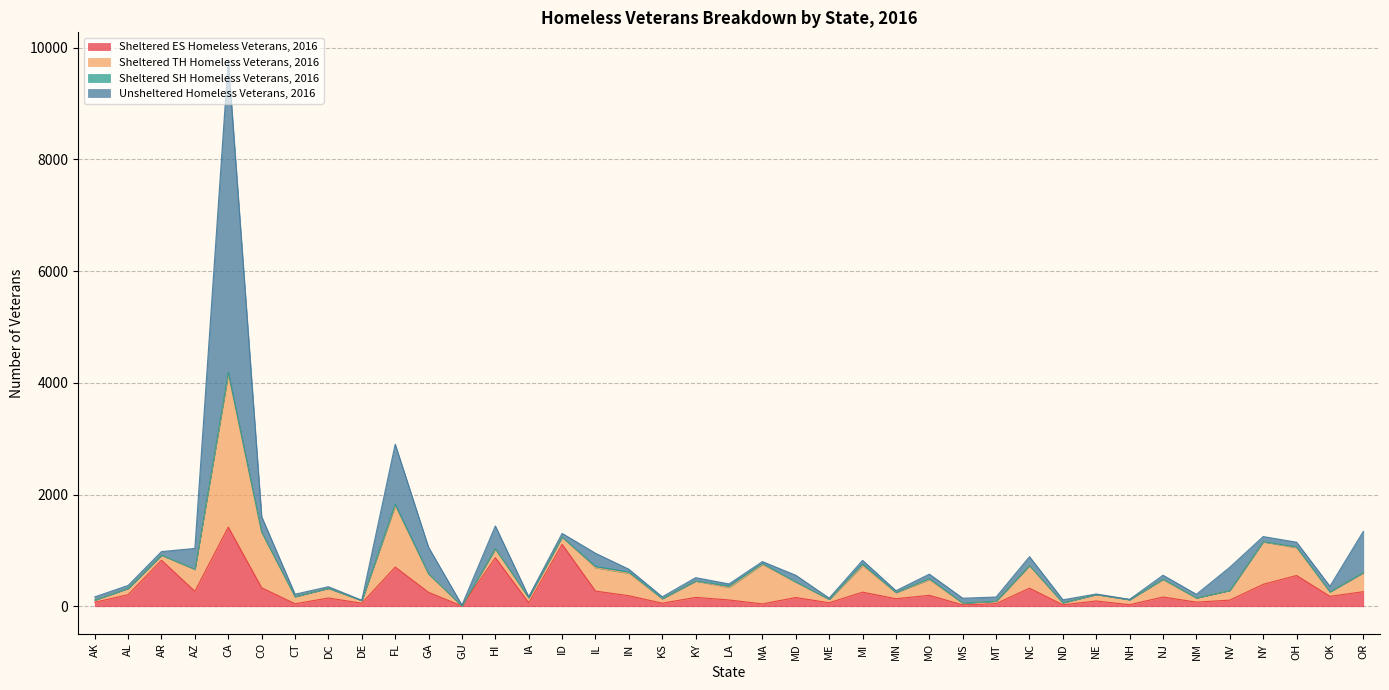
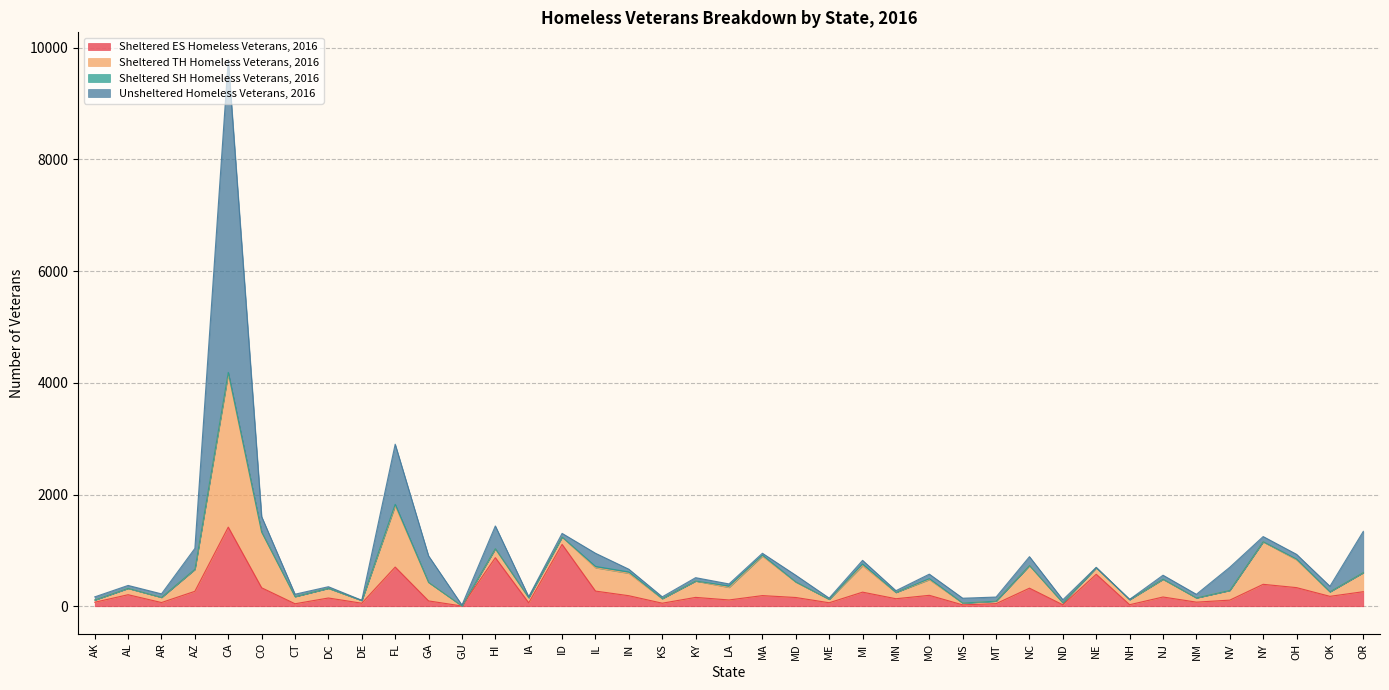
  {
    "Sheltered ES Homeless Veterans, 2016": {
      "AL": 200,
-     "AR": 800,
+     "AR": 100,
      "AZ": 300,
      "CA": 1400,
      "CO": 300,
      "CT": 0,
      "DC": 100,
      "DE": 100,
      "FL": 700,
-     "GA": 200,
+     "GA": 100,
      "HI": 900,
      "IA": 100,
      "ID": 1100,
      "IL": 300,
      "IN": 200,
      "KS": 100,
      "KY": 200,
      "LA": 100,
-     "MA": 0,
+     "MA": 200,
      "MD": 200,
      "ME": 100,
      "MI": 300,
      "MN": 100,
      "MO": 200,
      "NC": 300,
-     "NE": 100,
+     "NE": 600,
      "NH": 0,
      "NJ": 200,
      "NM": 100,
      "NV": 100,
      "NY": 400,
-     "OH": 600,
+     "OH": 300,
      "OK": 200,
      "OR": 300
    }
  }
